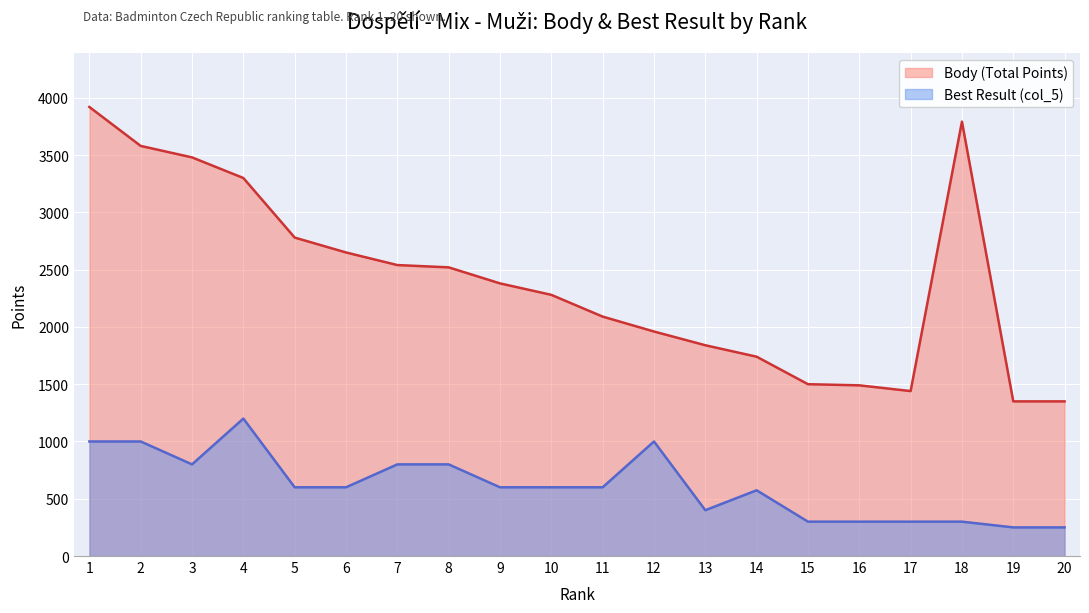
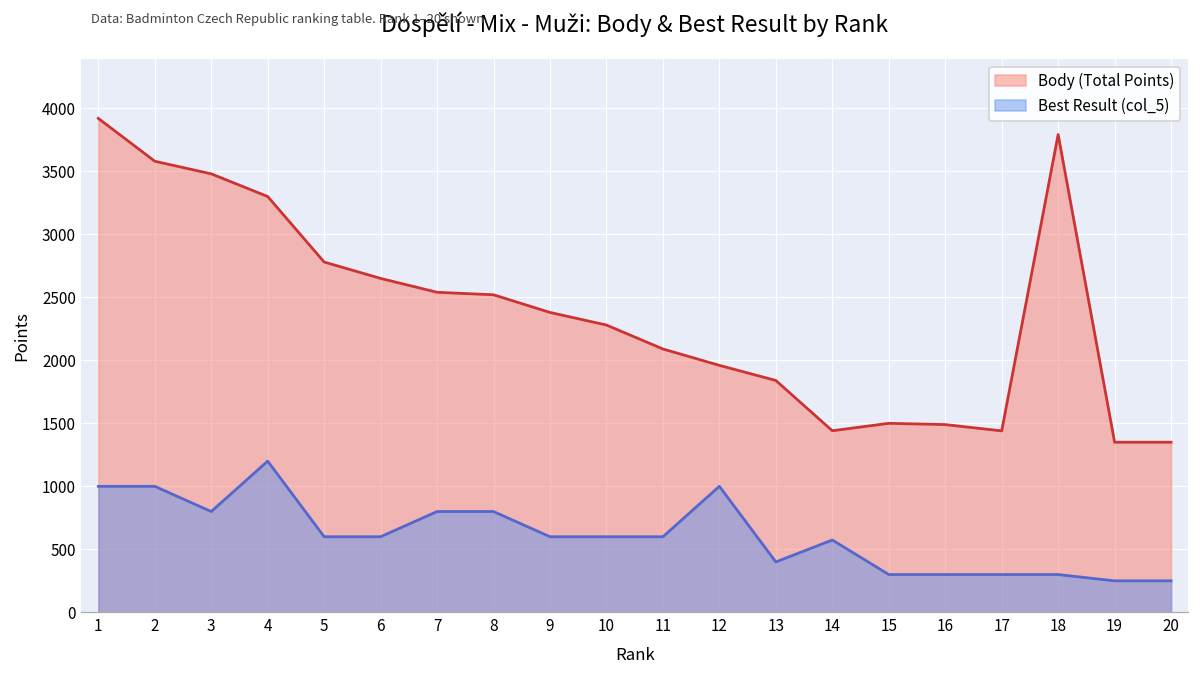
  {
    "Body (Total Points)": {
      "1": 3920,
      "2": 3580,
      "3": 3480,
      "4": 3300,
      "5": 2780,
      "6": 2650,
      "7": 2540,
      "8": 2520,
      "9": 2380,
      "10": 2280,
      "11": 2090,
      "12": 1960,
      "13": 1840,
-     "14": 1740,
+     "14": 1440,
      "15": 1500,
      "16": 1490,
      "17": 1440,
      "18": 3790,
      "19": 1350,
      "20": 1350
    },
    "Best Result (col_5)": {
      "1": 1000,
      "2": 1000,
      "3": 800,
      "4": 1200,
      "5": 600,
      "6": 600,
      "7": 800,
      "8": 800,
      "9": 600,
      "10": 600,
      "11": 600,
      "12": 1000,
      "13": 400,
      "14": 570,
      "15": 300,
      "16": 300,
      "17": 300,
      "18": 300,
      "19": 250,
      "20": 250
    }
  }
